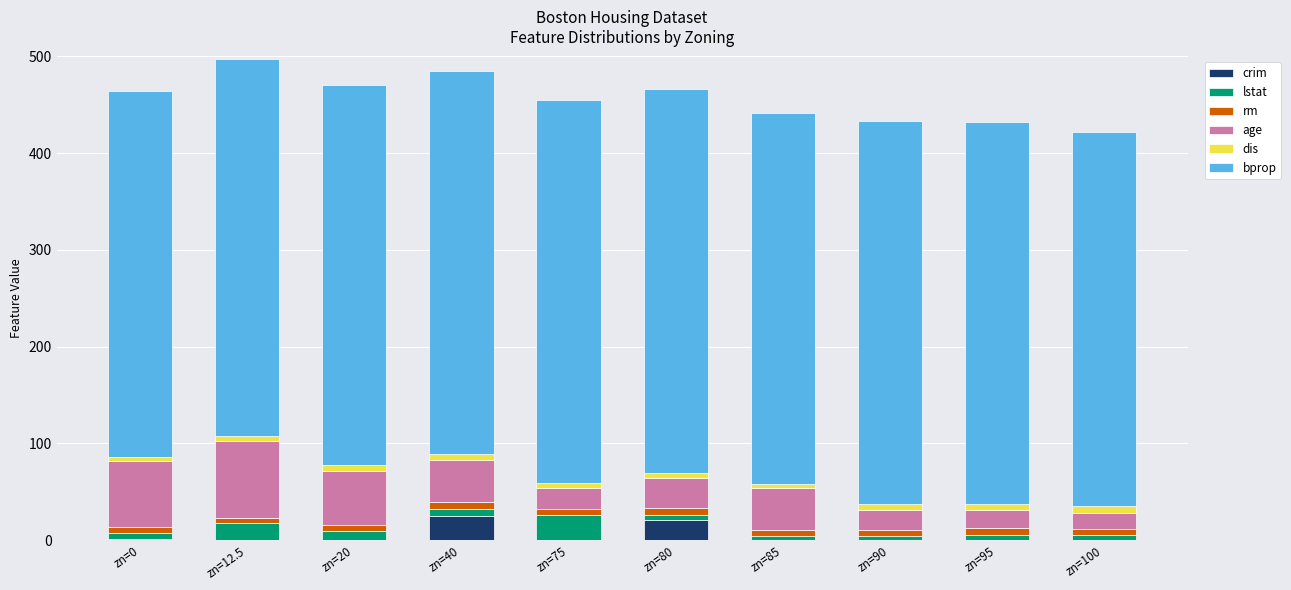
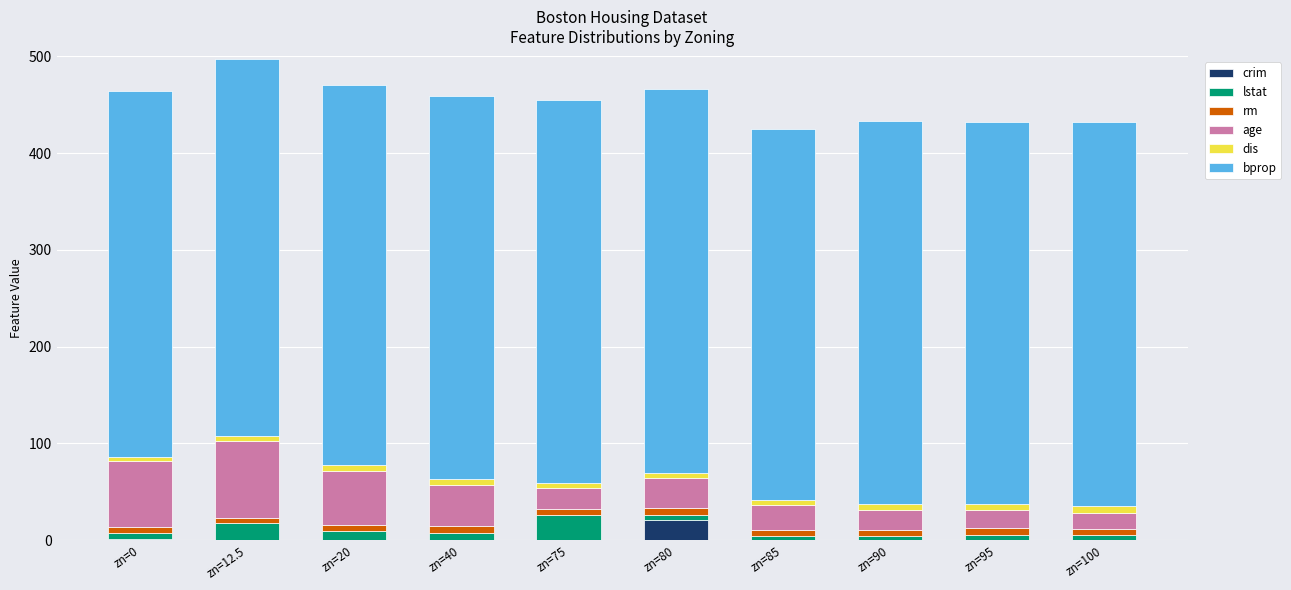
  {
    "crim": {
-     "zn=40": 30,
+     "zn=40": 0,
      "zn=80": 20
    },
    "lstat": {
      "zn=0": 10,
      "zn=12.5": 20,
      "zn=20": 10,
      "zn=40": 10,
      "zn=75": 30,
      "zn=80": 10,
      "zn=85": 0,
      "zn=90": 0,
      "zn=95": 10,
      "zn=100": 0
    },
    "rm": {
      "zn=0": 10,
      "zn=12.5": 10,
      "zn=20": 10,
      "zn=40": 10,
      "zn=75": 10,
      "zn=80": 10,
      "zn=85": 10,
      "zn=90": 10,
      "zn=95": 10,
      "zn=100": 10
    },
    "age": {
      "zn=0": 70,
      "zn=12.5": 80,
      "zn=20": 60,
      "zn=40": 40,
      "zn=75": 20,
      "zn=80": 30,
-     "zn=85": 40,
+     "zn=85": 30,
      "zn=90": 20,
      "zn=95": 20,
      "zn=100": 20
    },
    "dis": {
      "zn=0": 0,
      "zn=12.5": 10,
      "zn=20": 10,
      "zn=40": 10,
      "zn=75": 10,
      "zn=80": 0,
      "zn=85": 10,
      "zn=90": 10,
      "zn=95": 10,
      "zn=100": 10
    },
    "bprop": {
      "zn=0": 380,
      "zn=12.5": 390,
      "zn=20": 390,
      "zn=40": 400,
      "zn=75": 400,
      "zn=80": 400,
      "zn=85": 380,
      "zn=90": 400,
      "zn=95": 400,
-     "zn=100": 390
+     "zn=100": 400
    }
  }
